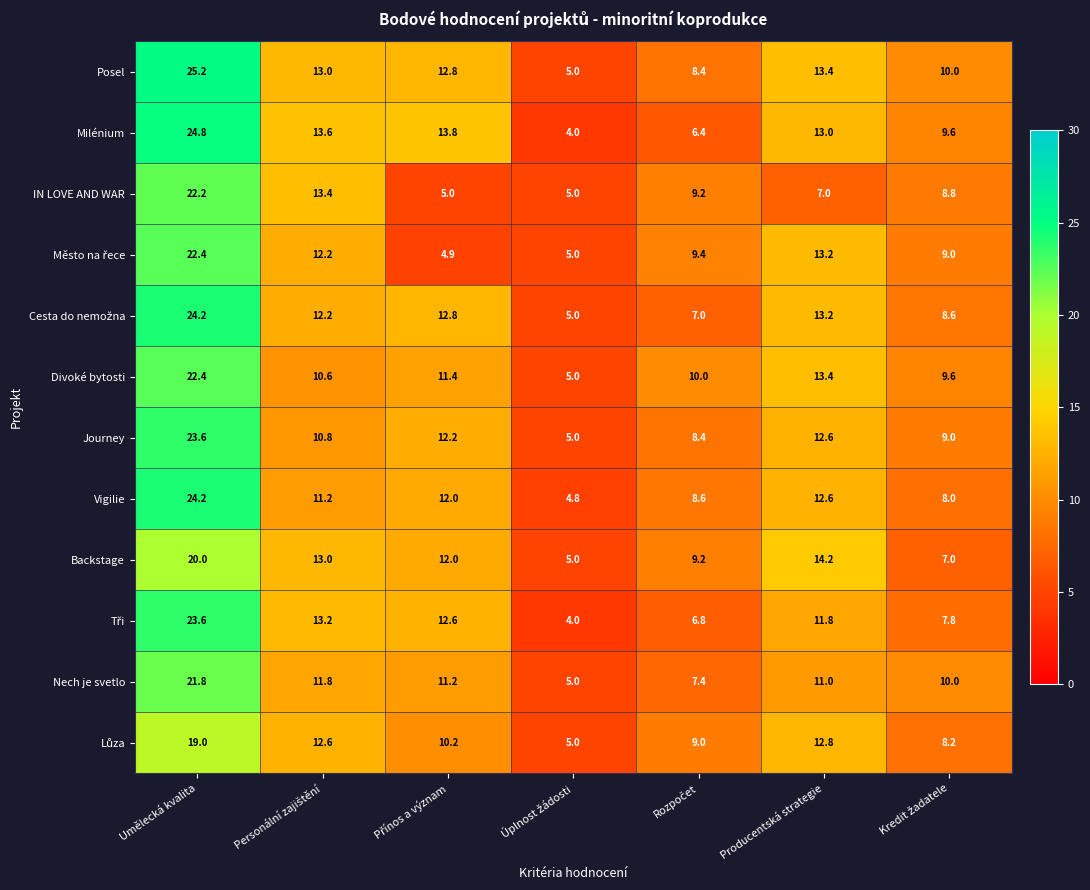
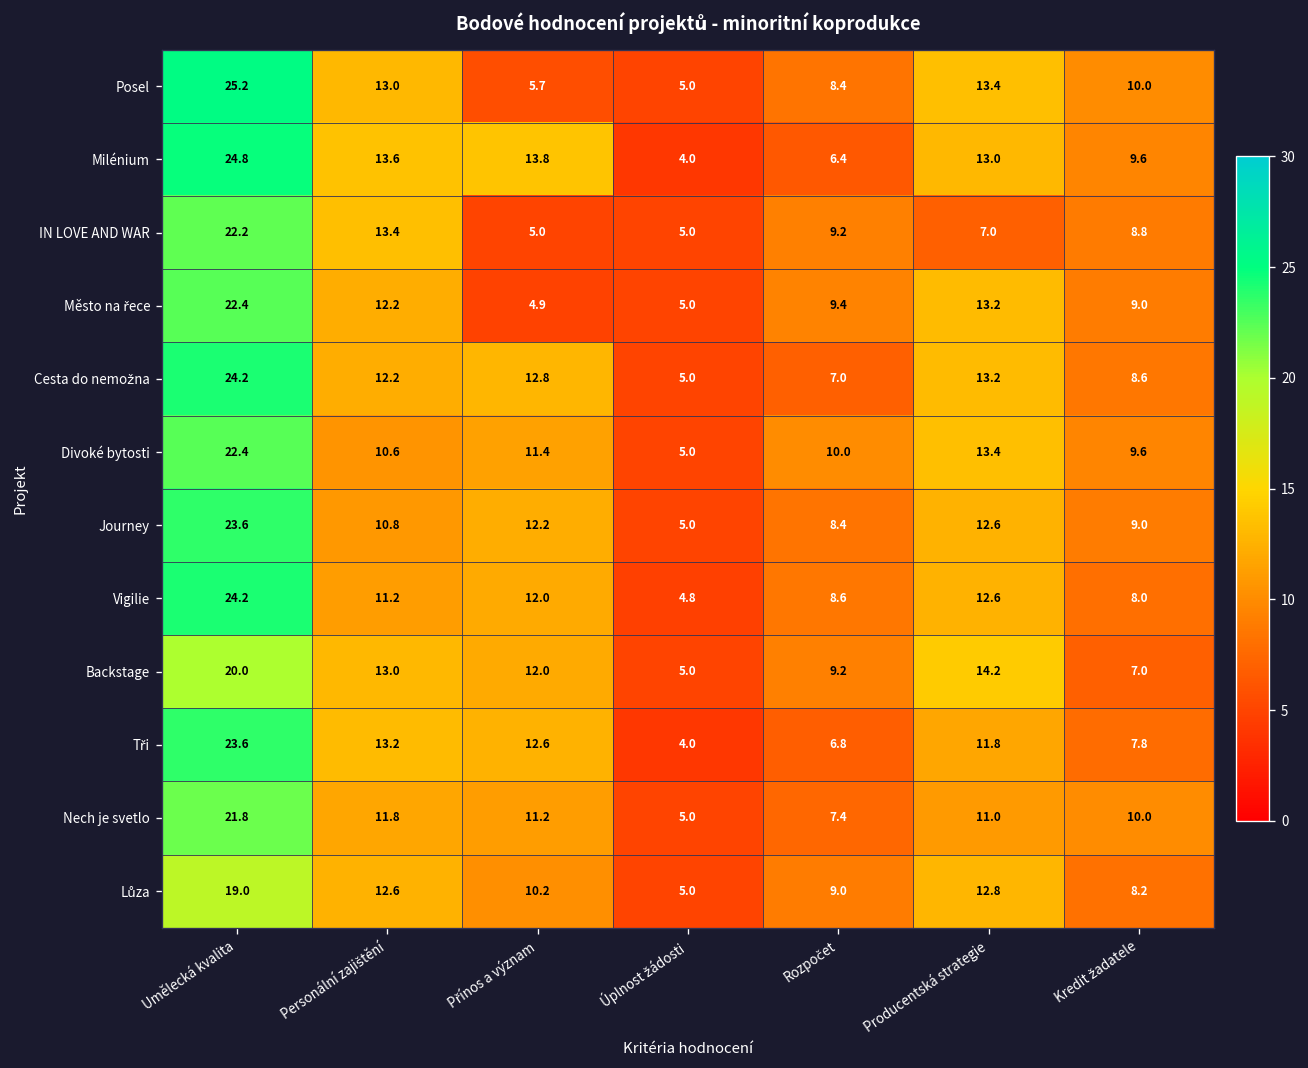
  {
    "Posel": {
      "Umělecká kvalita": 25.2,
      "Personální zajištění": 13.0,
-     "Přínos a význam": 12.8,
+     "Přínos a význam": 5.7,
      "Úplnost žádosti": 5.0,
      "Rozpočet": 8.4,
      "Producentská strategie": 13.4,
      "Kredit žadatele": 10.0
    },
    "Milénium": {
      "Umělecká kvalita": 24.8,
      "Personální zajištění": 13.6,
      "Přínos a význam": 13.8,
      "Úplnost žádosti": 4.0,
      "Rozpočet": 6.4,
      "Producentská strategie": 13.0,
      "Kredit žadatele": 9.6
    },
    "IN LOVE AND WAR": {
      "Umělecká kvalita": 22.2,
      "Personální zajištění": 13.4,
      "Přínos a význam": 5.0,
      "Úplnost žádosti": 5.0,
      "Rozpočet": 9.2,
      "Producentská strategie": 7.0,
      "Kredit žadatele": 8.8
    },
    "Město na řece": {
      "Umělecká kvalita": 22.4,
      "Personální zajištění": 12.2,
      "Přínos a význam": 4.9,
      "Úplnost žádosti": 5.0,
      "Rozpočet": 9.4,
      "Producentská strategie": 13.2,
      "Kredit žadatele": 9.0
    },
    "Cesta do nemožna": {
      "Umělecká kvalita": 24.2,
      "Personální zajištění": 12.2,
      "Přínos a význam": 12.8,
      "Úplnost žádosti": 5.0,
      "Rozpočet": 7.0,
      "Producentská strategie": 13.2,
      "Kredit žadatele": 8.6
    },
    "Divoké bytosti": {
      "Umělecká kvalita": 22.4,
      "Personální zajištění": 10.6,
      "Přínos a význam": 11.4,
      "Úplnost žádosti": 5.0,
      "Rozpočet": 10.0,
      "Producentská strategie": 13.4,
      "Kredit žadatele": 9.6
    },
    "Journey": {
      "Umělecká kvalita": 23.6,
      "Personální zajištění": 10.8,
      "Přínos a význam": 12.2,
      "Úplnost žádosti": 5.0,
      "Rozpočet": 8.4,
      "Producentská strategie": 12.6,
      "Kredit žadatele": 9.0
    },
    "Vigilie": {
      "Umělecká kvalita": 24.2,
      "Personální zajištění": 11.2,
      "Přínos a význam": 12.0,
      "Úplnost žádosti": 4.8,
      "Rozpočet": 8.6,
      "Producentská strategie": 12.6,
      "Kredit žadatele": 8.0
    },
    "Backstage": {
      "Umělecká kvalita": 20.0,
      "Personální zajištění": 13.0,
      "Přínos a význam": 12.0,
      "Úplnost žádosti": 5.0,
      "Rozpočet": 9.2,
      "Producentská strategie": 14.2,
      "Kredit žadatele": 7.0
    },
    "Tři": {
      "Umělecká kvalita": 23.6,
      "Personální zajištění": 13.2,
      "Přínos a význam": 12.6,
      "Úplnost žádosti": 4.0,
      "Rozpočet": 6.8,
      "Producentská strategie": 11.8,
      "Kredit žadatele": 7.8
    },
    "Nech je svetlo": {
      "Umělecká kvalita": 21.8,
      "Personální zajištění": 11.8,
      "Přínos a význam": 11.2,
      "Úplnost žádosti": 5.0,
      "Rozpočet": 7.4,
      "Producentská strategie": 11.0,
      "Kredit žadatele": 10.0
    },
    "Lůza": {
      "Umělecká kvalita": 19.0,
      "Personální zajištění": 12.6,
      "Přínos a význam": 10.2,
      "Úplnost žádosti": 5.0,
      "Rozpočet": 9.0,
      "Producentská strategie": 12.8,
      "Kredit žadatele": 8.2
    }
  }
